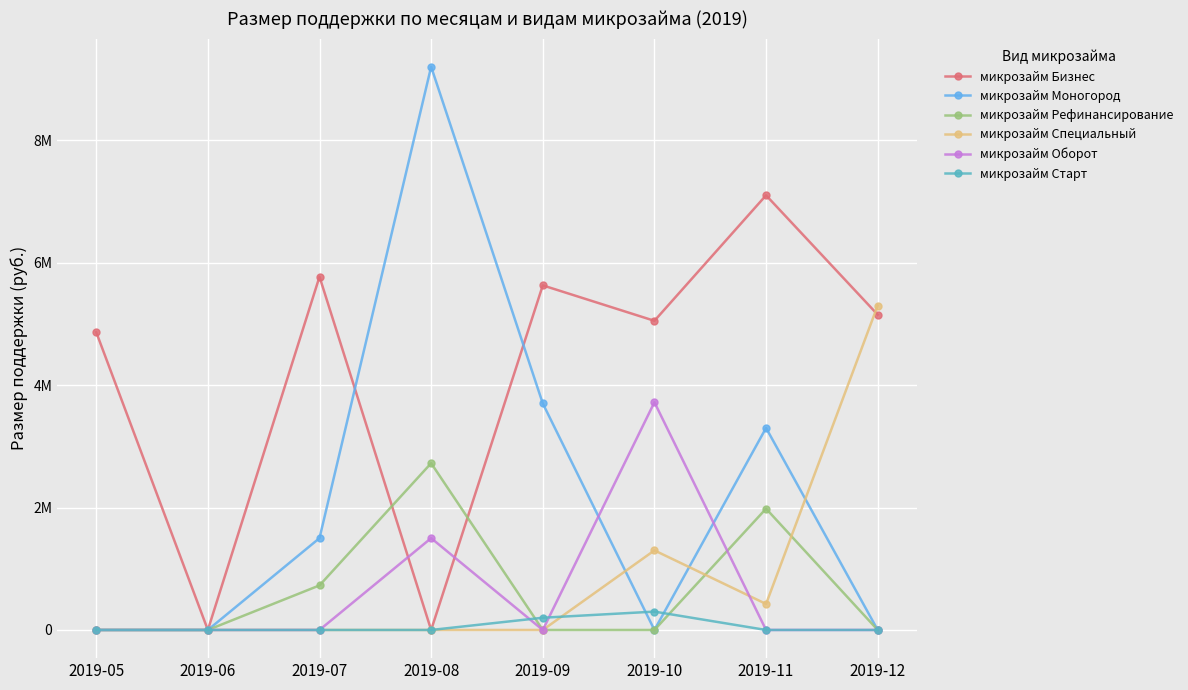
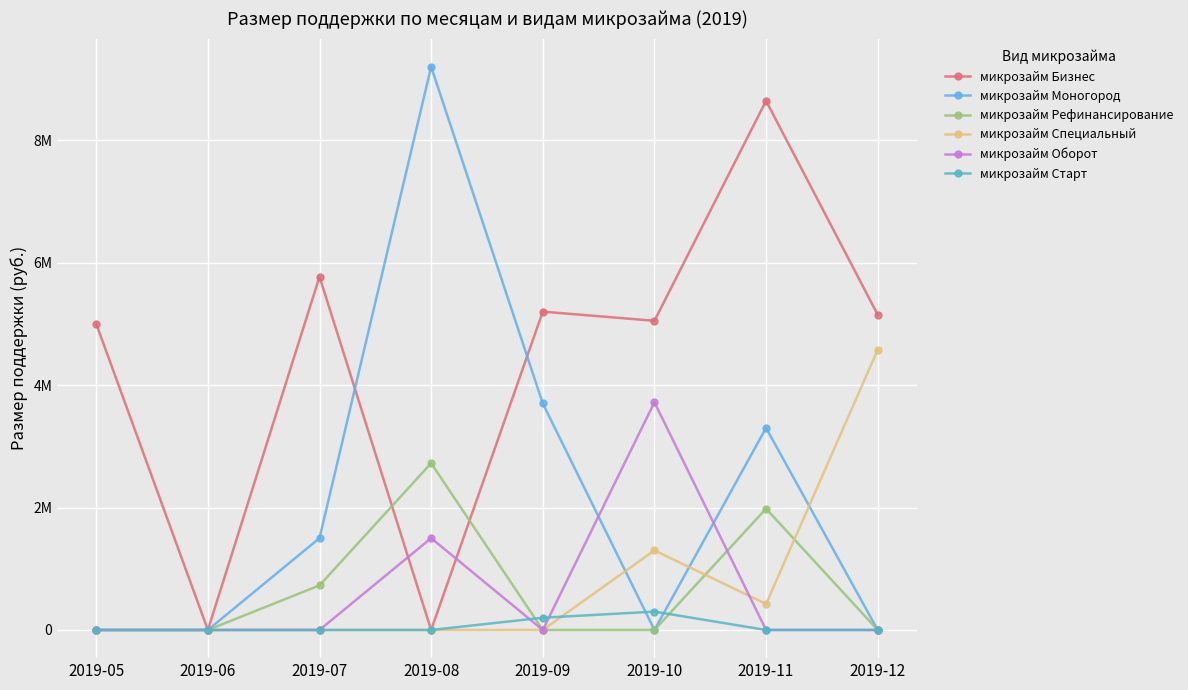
  {
    "микрозайм Бизнес": {
-     "2019-05": 4900000,
+     "2019-05": 5000000,
      "2019-07": 5800000,
-     "2019-09": 5600000,
+     "2019-09": 5200000,
      "2019-10": 5100000,
-     "2019-11": 7100000,
+     "2019-11": 8600000,
      "2019-12": 5200000
    },
    "микрозайм Рефинансирование": {
      "2019-07": 700000,
      "2019-08": 2700000,
      "2019-11": 2000000
    },
    "микрозайм Специальный": {
      "2019-10": 1300000,
      "2019-11": 400000,
-     "2019-12": 5300000
+     "2019-12": 4600000
    },
    "микрозайм Оборот": {
      "2019-08": 1500000,
      "2019-10": 3700000
    }
  }
